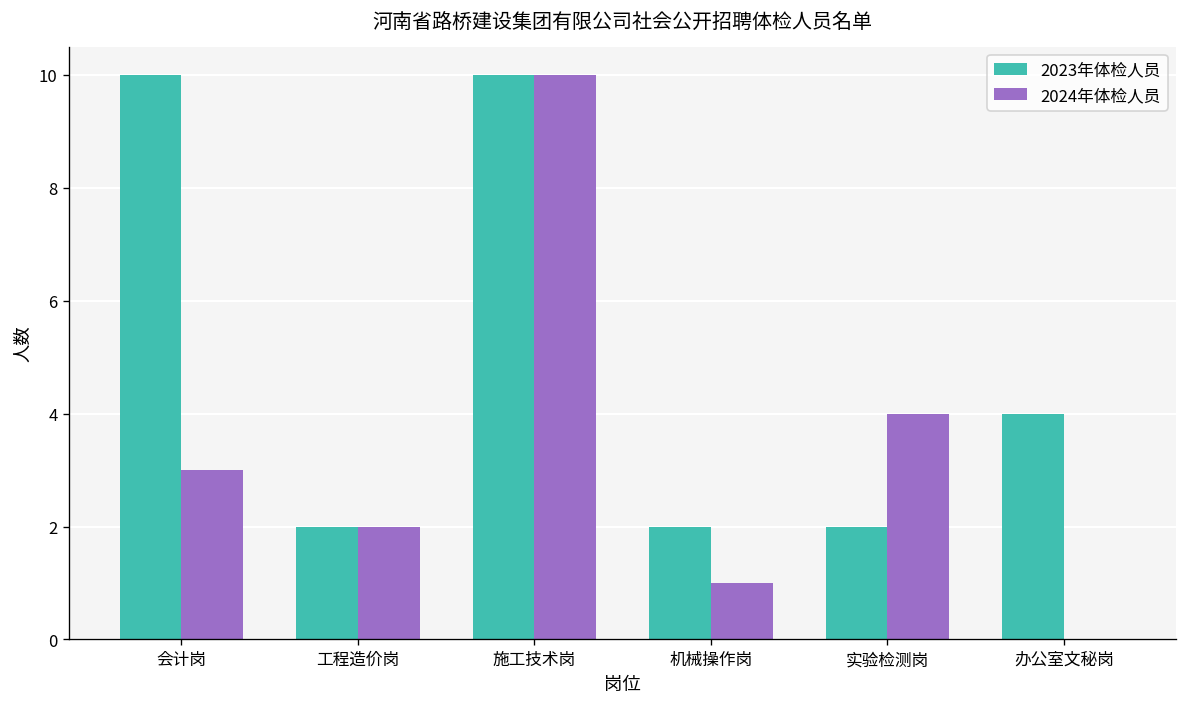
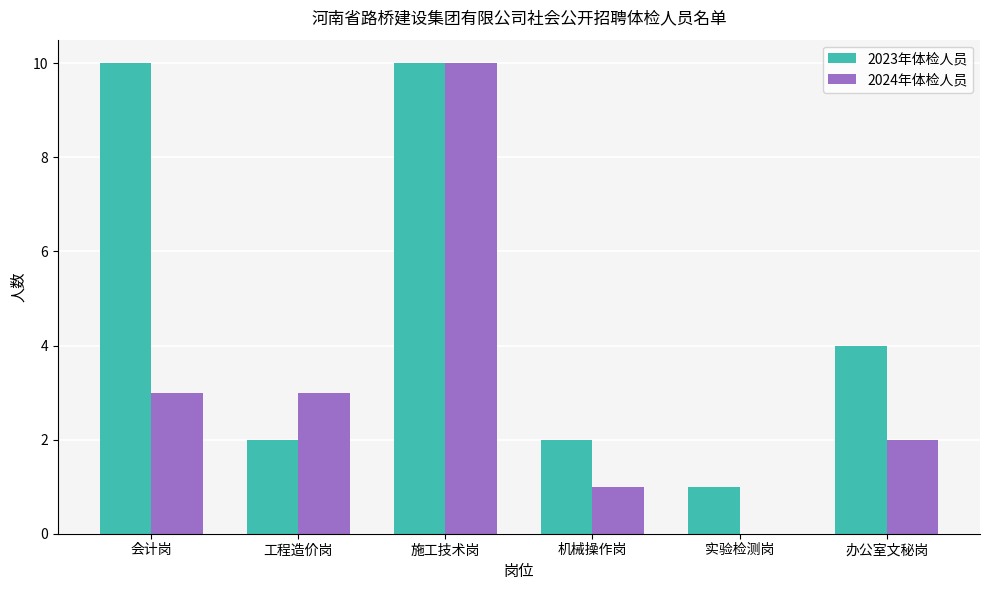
  {
    "2023年体检人员": {
      "会计岗": 10,
      "工程造价岗": 2,
      "施工技术岗": 10,
      "机械操作岗": 2,
-     "实验检测岗": 2,
+     "实验检测岗": 1,
      "办公室文秘岗": 4
    },
    "2024年体检人员": {
      "会计岗": 3,
-     "工程造价岗": 2,
+     "工程造价岗": 3,
      "施工技术岗": 10,
      "机械操作岗": 1,
-     "实验检测岗": 4,
-     "办公室文秘岗": 0
+     "实验检测岗": 0,
+     "办公室文秘岗": 2
    }
  }
